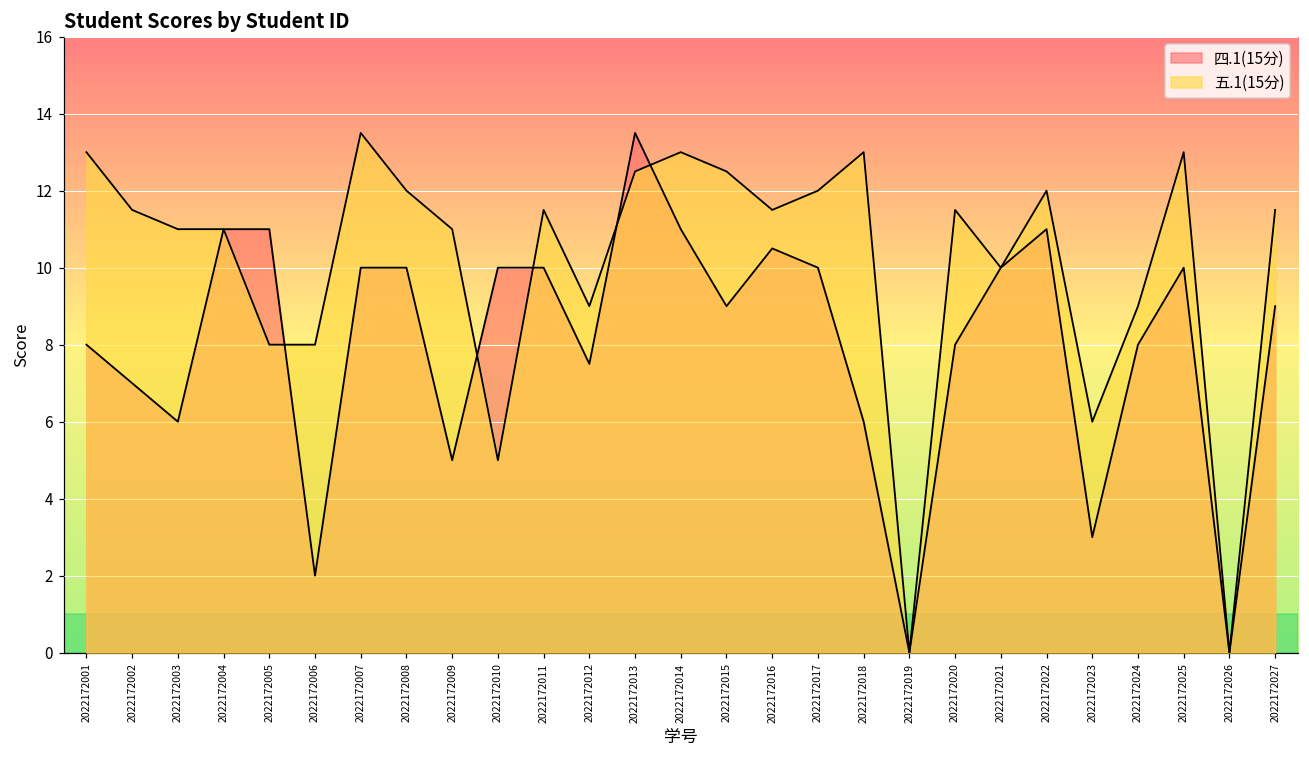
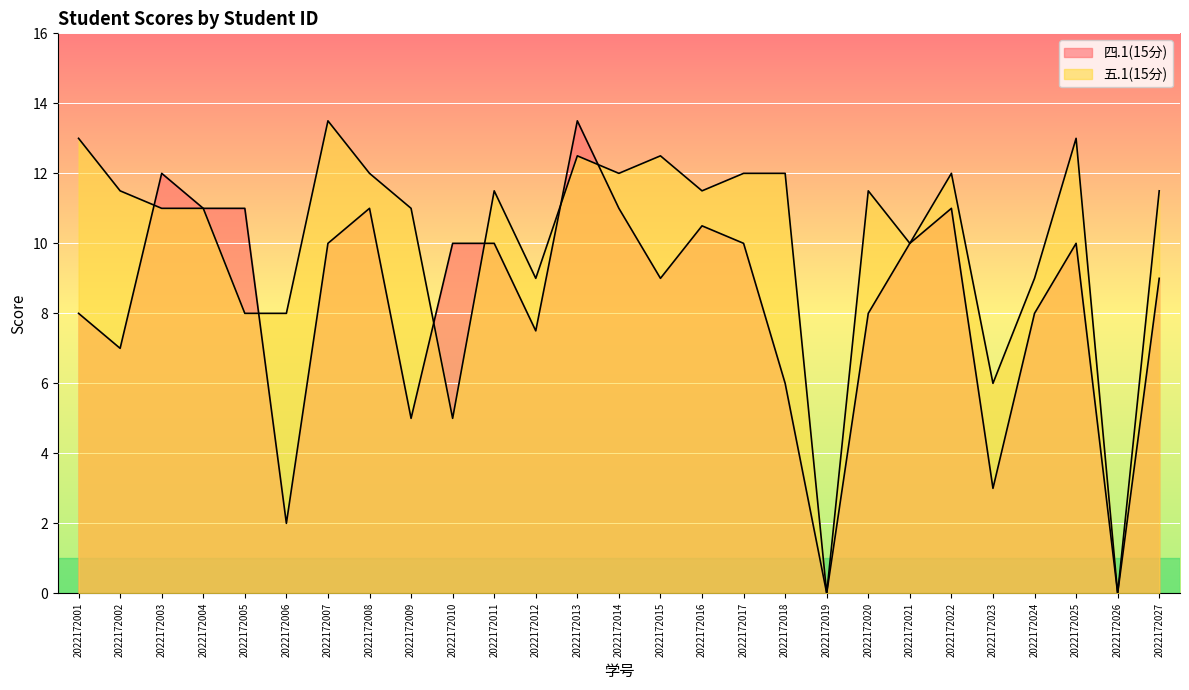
  {
    "四.1(15分)": {
      "2022172001": 8,
      "2022172002": 7,
-     "2022172003": 6,
+     "2022172003": 12,
      "2022172005": 11,
      "2022172006": 2,
      "2022172007": 10,
-     "2022172008": 10,
+     "2022172008": 11,
      "2022172009": 5,
      "2022172010": 10,
      "2022172011": 10,
      "2022172012": 7.5,
      "2022172013": 13.5,
      "2022172014": 11,
      "2022172015": 9,
      "2022172016": 10.5,
      "2022172017": 10,
      "2022172018": 6,
      "2022172020": 8,
      "2022172022": 11,
      "2022172023": 3,
      "2022172024": 8,
      "2022172025": 10,
      "2022172027": 9
    },
    "五.1(15分)": {
      "2022172001": 13,
      "2022172002": 11.5,
      "2022172003": 11,
      "2022172005": 8,
      "2022172006": 8,
      "2022172007": 13.5,
      "2022172008": 12,
      "2022172009": 11,
      "2022172010": 5,
      "2022172011": 11.5,
      "2022172012": 9,
      "2022172013": 12.5,
-     "2022172014": 13,
+     "2022172014": 12,
      "2022172015": 12.5,
      "2022172016": 11.5,
      "2022172017": 12,
-     "2022172018": 13,
+     "2022172018": 12,
      "2022172020": 11.5,
      "2022172022": 12,
      "2022172023": 6,
      "2022172024": 9,
      "2022172025": 13,
      "2022172027": 11.5
    }
  }
